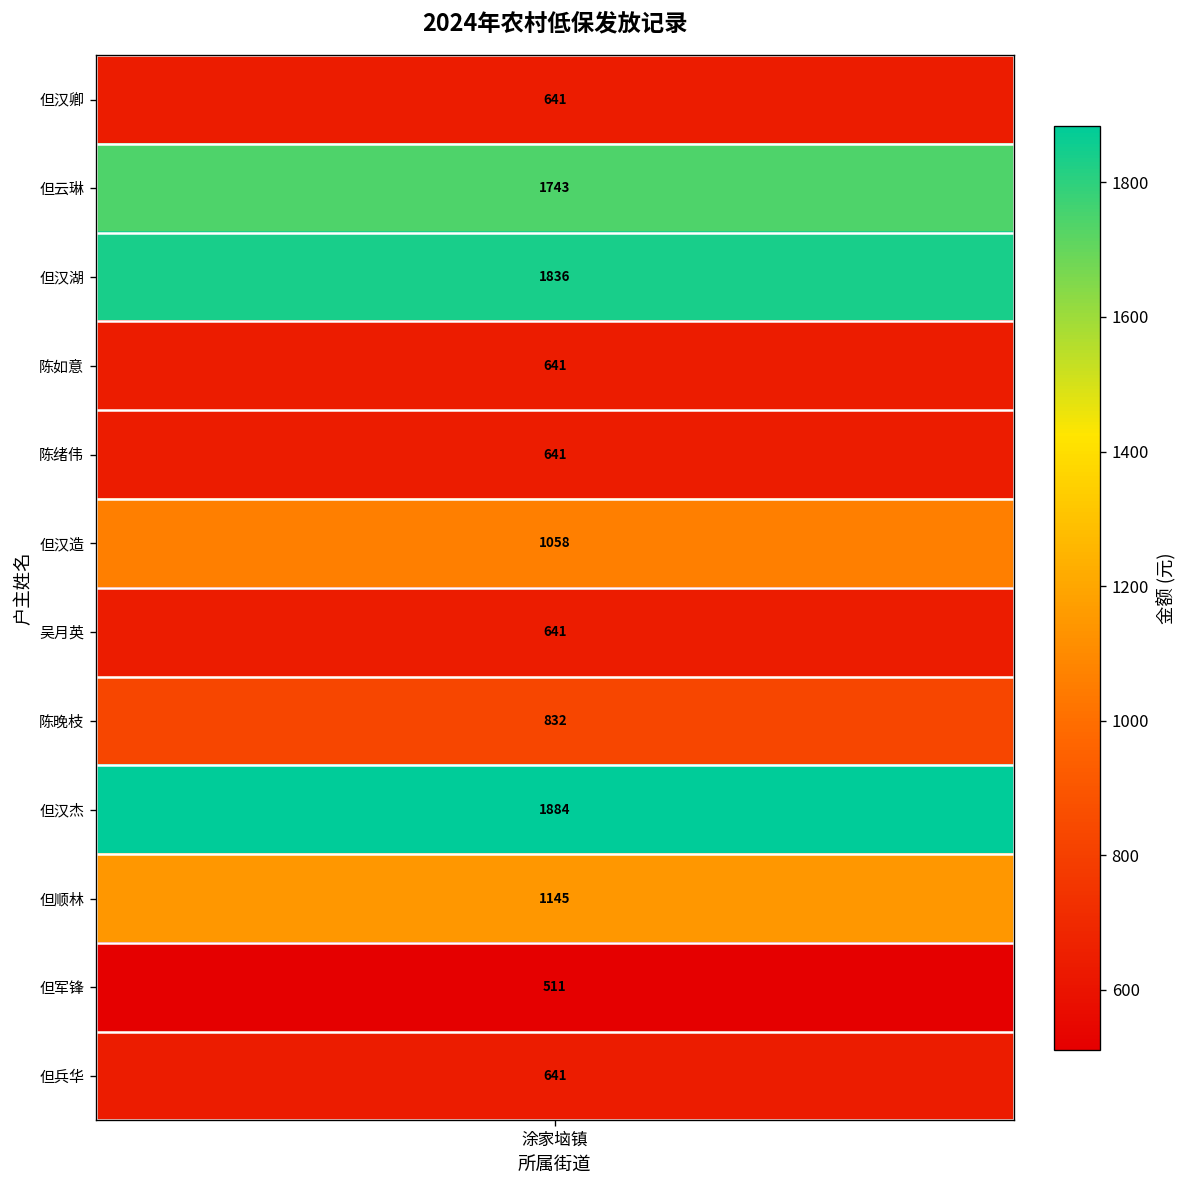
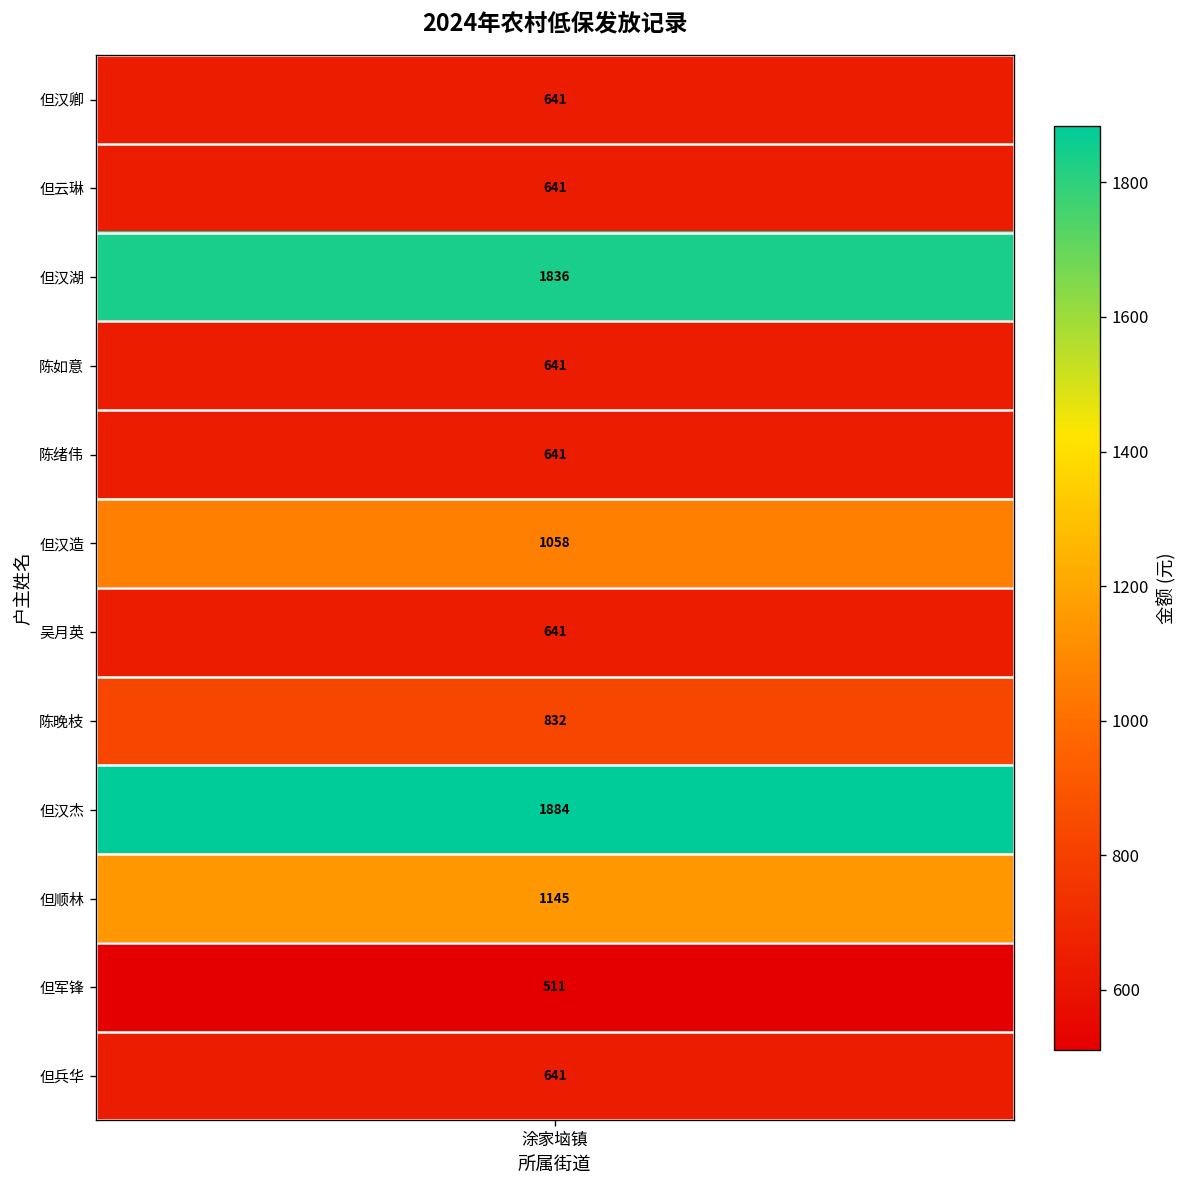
  {
    "但汉卿": {
      "涂家垴镇": 641
    },
    "但云琳": {
-     "涂家垴镇": 1743
+     "涂家垴镇": 641
    },
    "但汉湖": {
      "涂家垴镇": 1836
    },
    "陈如意": {
      "涂家垴镇": 641
    },
    "陈绪伟": {
      "涂家垴镇": 641
    },
    "但汉造": {
      "涂家垴镇": 1058
    },
    "吴月英": {
      "涂家垴镇": 641
    },
    "陈晚枝": {
      "涂家垴镇": 832
    },
    "但汉杰": {
      "涂家垴镇": 1884
    },
    "但顺林": {
      "涂家垴镇": 1145
    },
    "但军锋": {
      "涂家垴镇": 511
    },
    "但兵华": {
      "涂家垴镇": 641
    }
  }
